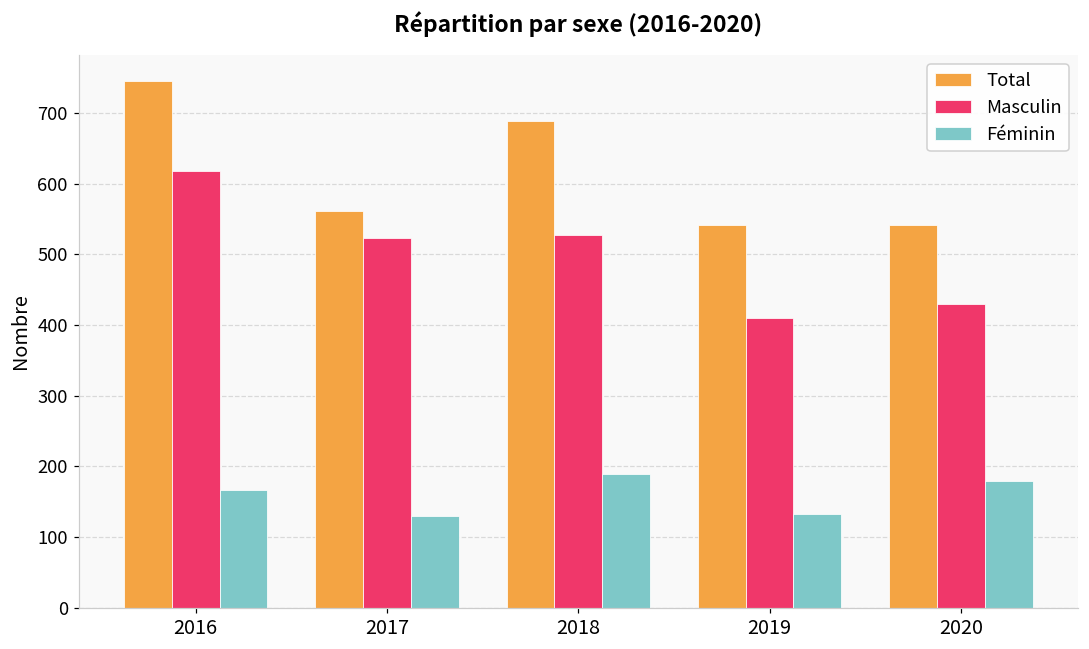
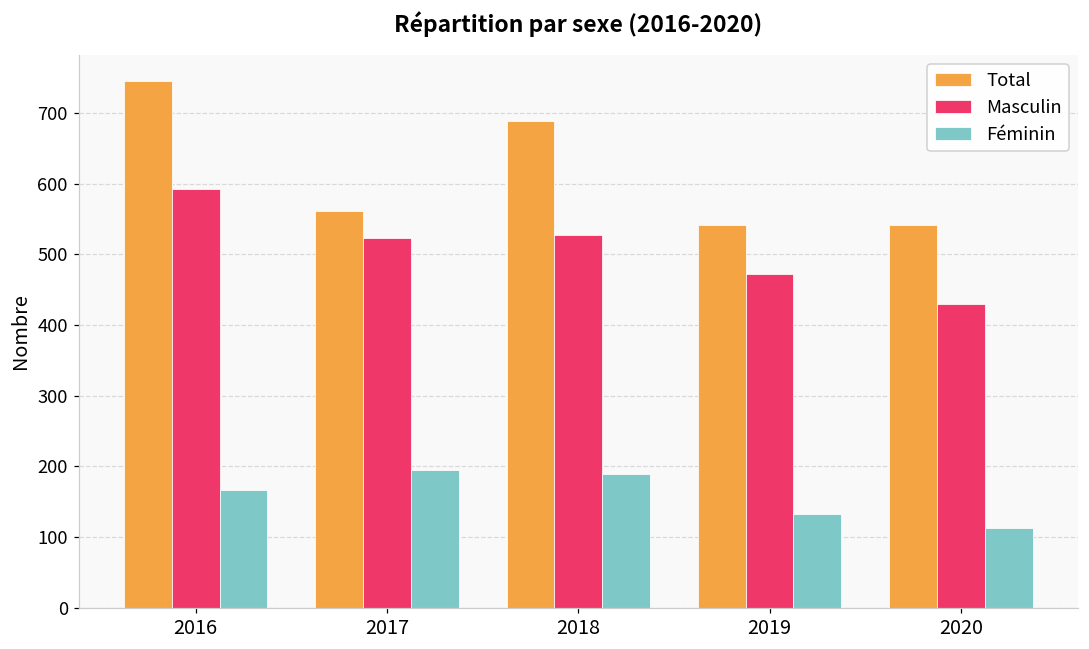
  {
    "Total": {
      "2016": 750,
      "2017": 560,
      "2018": 690,
      "2019": 540,
      "2020": 540
    },
    "Masculin": {
-     "2016": 620,
+     "2016": 590,
      "2017": 520,
      "2018": 530,
-     "2019": 410,
+     "2019": 470,
      "2020": 430
    },
    "Féminin": {
      "2016": 170,
-     "2017": 130,
+     "2017": 200,
      "2018": 190,
      "2019": 130,
-     "2020": 180
+     "2020": 110
    }
  }
